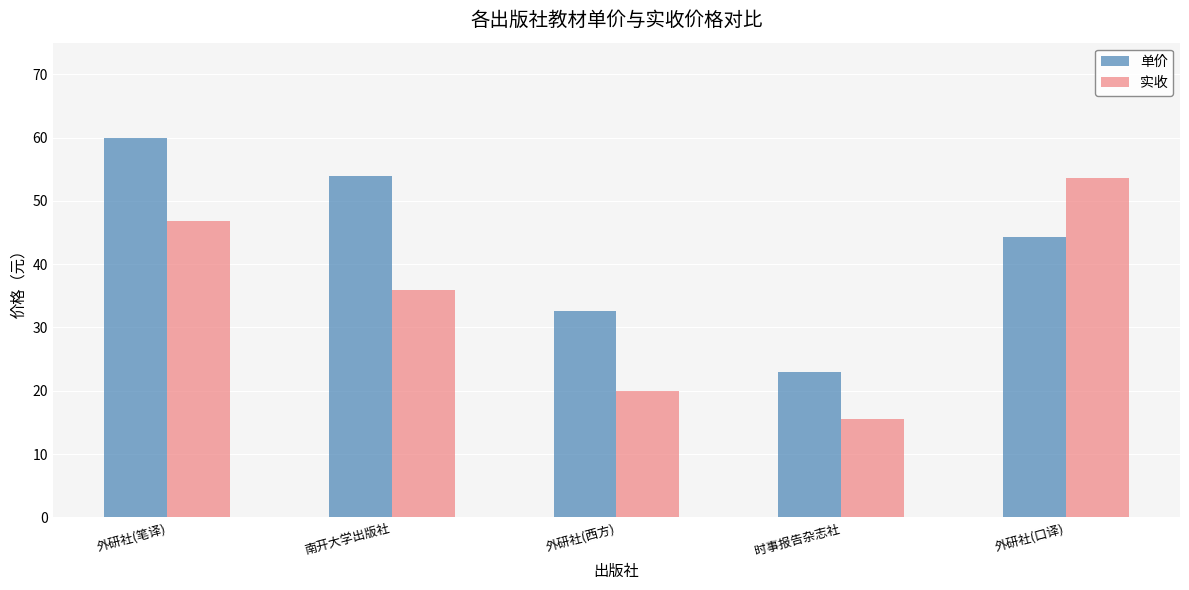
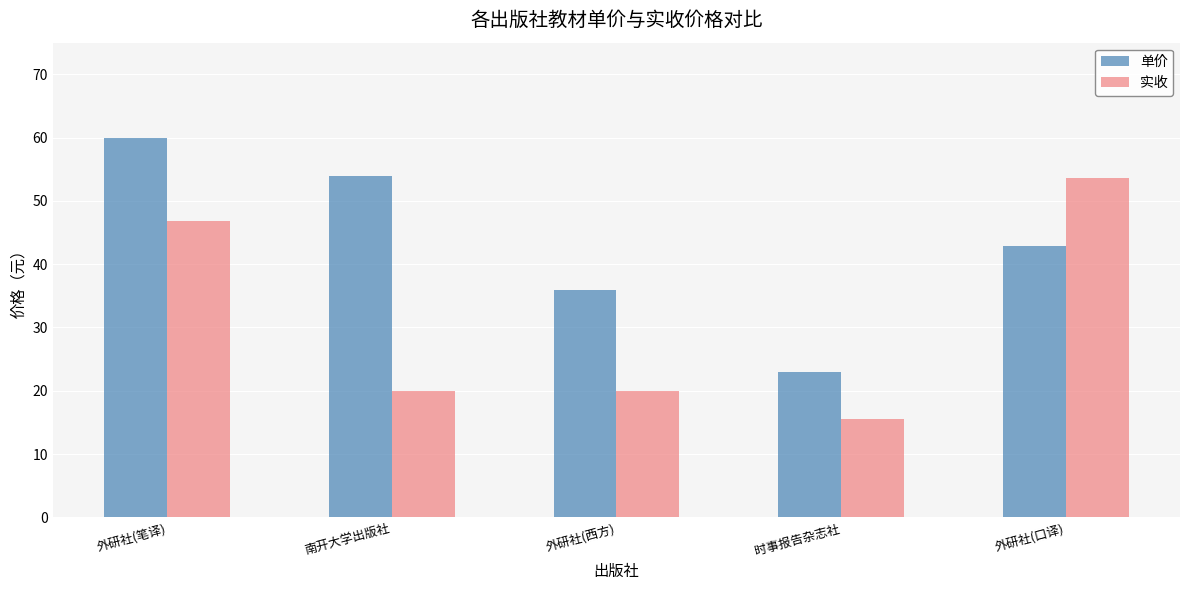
  {
    "单价": {
      "外研社(笔译)": 60,
      "南开大学出版社": 54,
-     "外研社(西方)": 33,
+     "外研社(西方)": 36,
      "时事报告杂志社": 23,
-     "外研社(口译)": 44
+     "外研社(口译)": 43
    },
    "实收": {
      "外研社(笔译)": 47,
-     "南开大学出版社": 36,
+     "南开大学出版社": 20,
      "外研社(西方)": 20,
      "时事报告杂志社": 16,
      "外研社(口译)": 54
    }
  }
